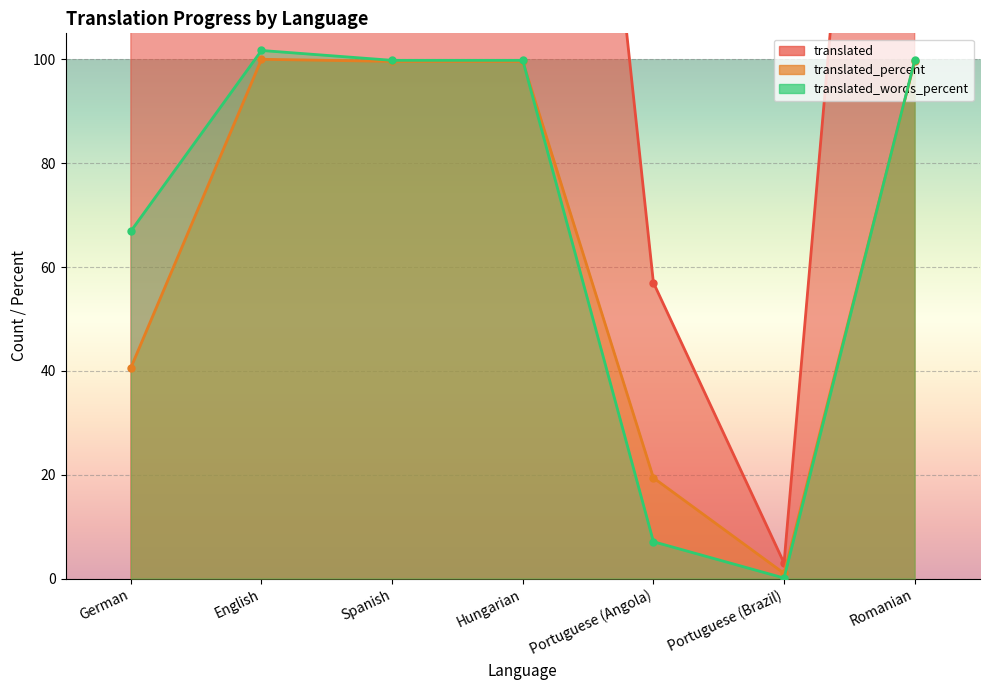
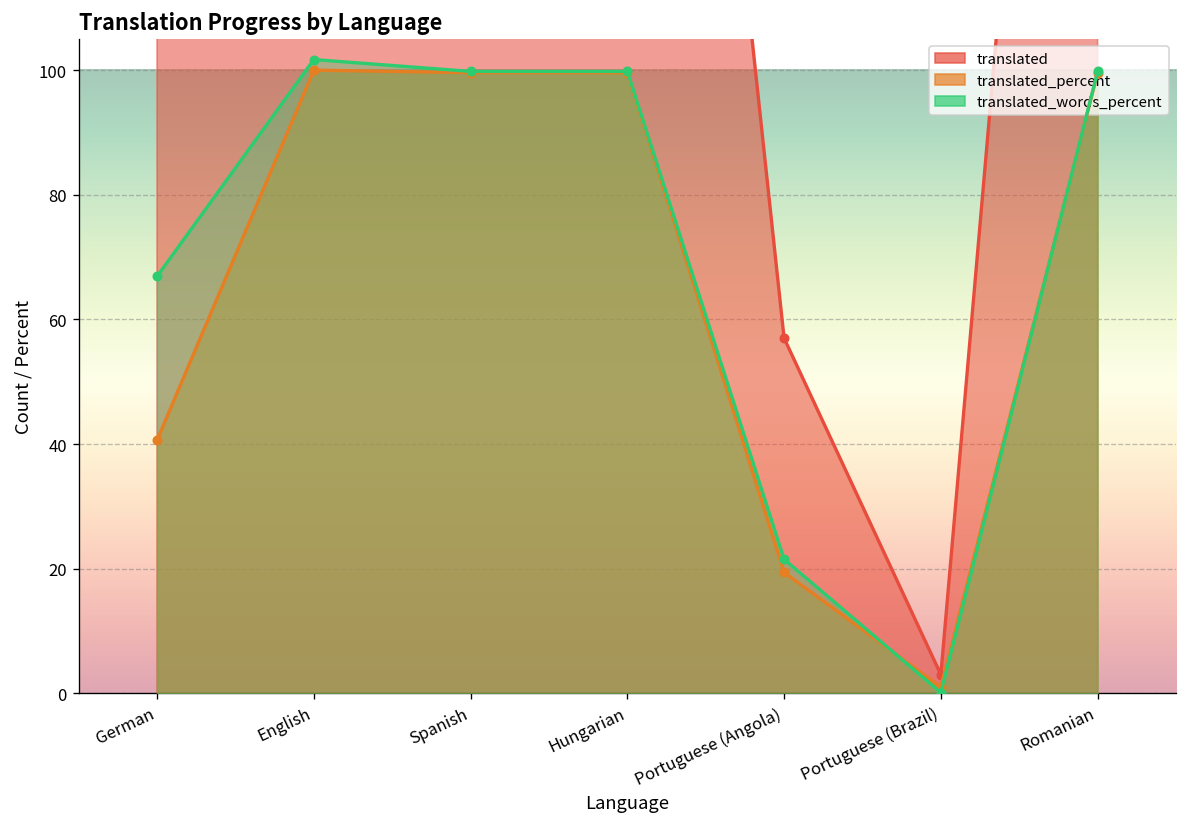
  {
    "translated_words_percent": {
      "German": 67,
      "English": 102,
-     "Portuguese (Angola)": 7,
+     "Portuguese (Angola)": 22,
      "Portuguese (Brazil)": 0
    }
  }
